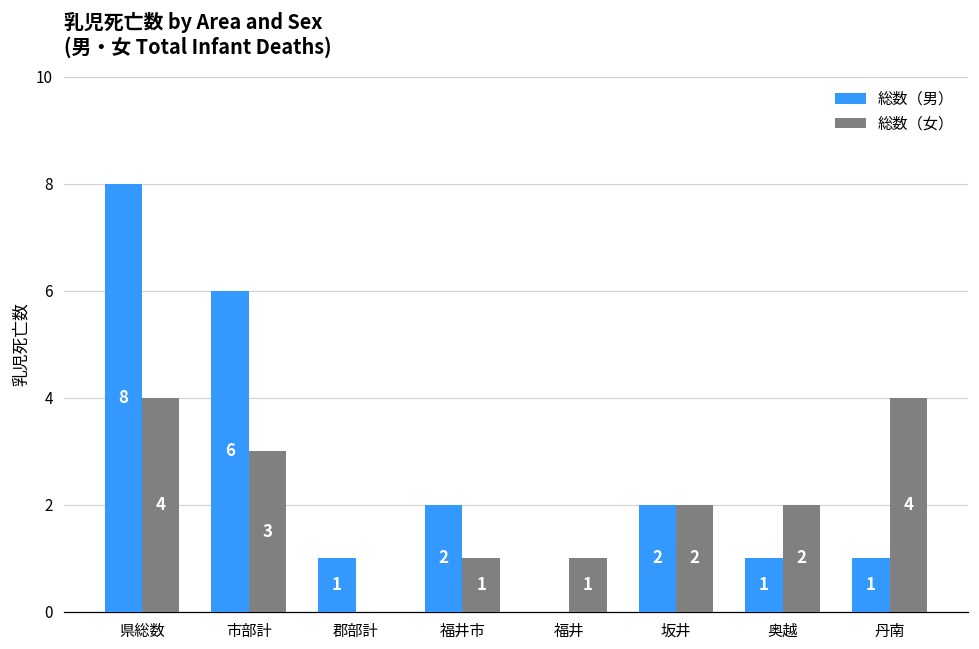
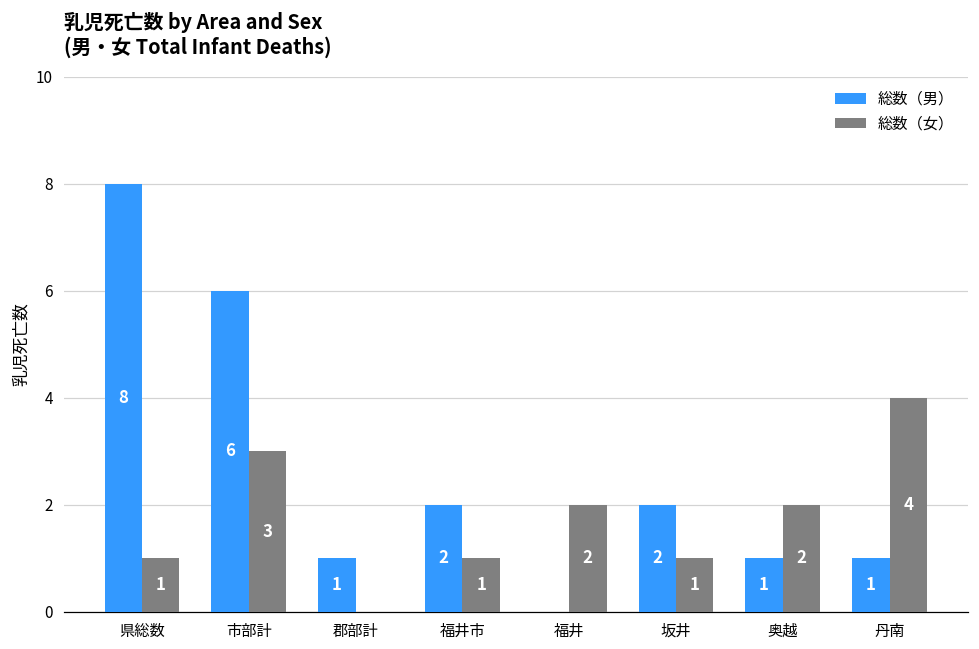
  {
    "総数（男）": {
      "県総数": 8,
      "市部計": 6,
      "郡部計": 1,
      "福井市": 2,
      "坂井": 2,
      "奥越": 1,
      "丹南": 1
    },
    "総数（女）": {
-     "県総数": 4,
+     "県総数": 1,
      "市部計": 3,
      "福井市": 1,
-     "福井": 1,
-     "坂井": 2,
+     "福井": 2,
+     "坂井": 1,
      "奥越": 2,
      "丹南": 4
    }
  }
